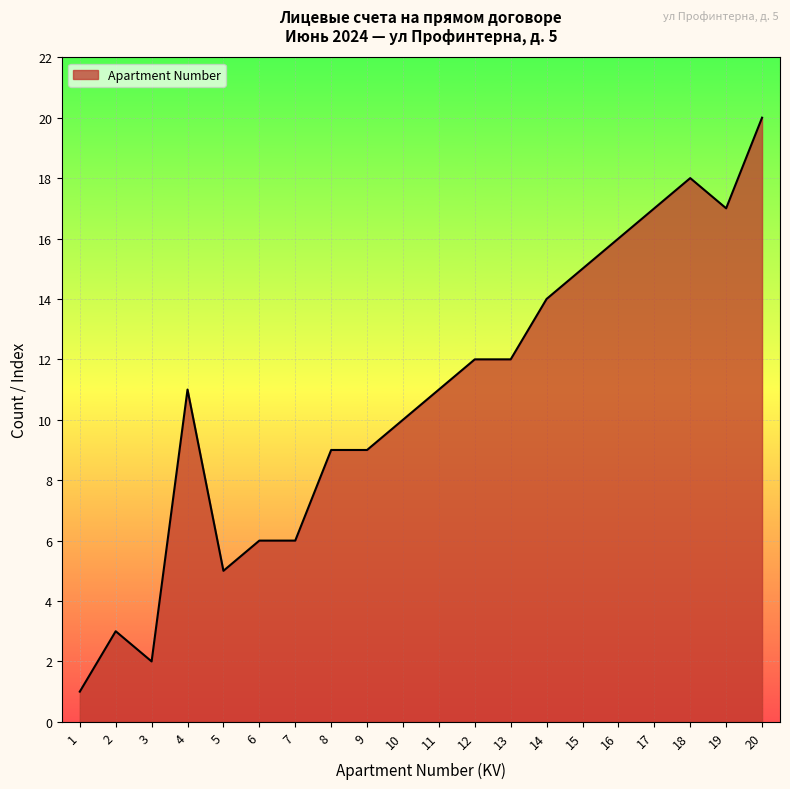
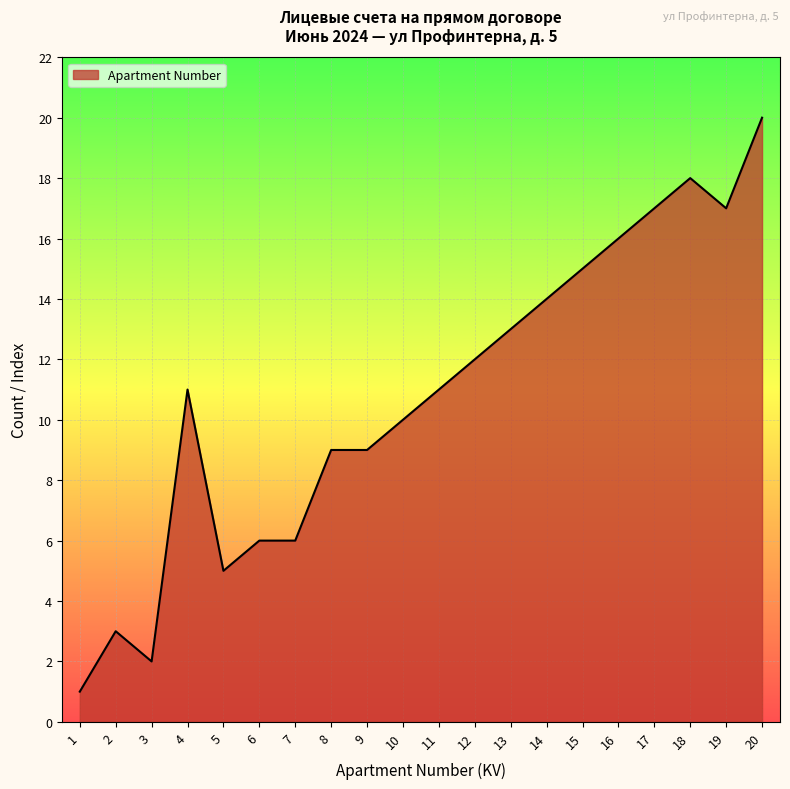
  {
    "1": 1,
    "2": 3,
    "3": 2,
    "4": 11,
    "5": 5,
    "6": 6,
    "7": 6,
    "8": 9,
    "9": 9,
    "10": 10,
    "11": 11,
    "12": 12,
-   "13": 12,
+   "13": 13,
    "14": 14,
    "15": 15,
    "16": 16,
    "17": 17,
    "18": 18,
    "19": 17,
    "20": 20
  }
